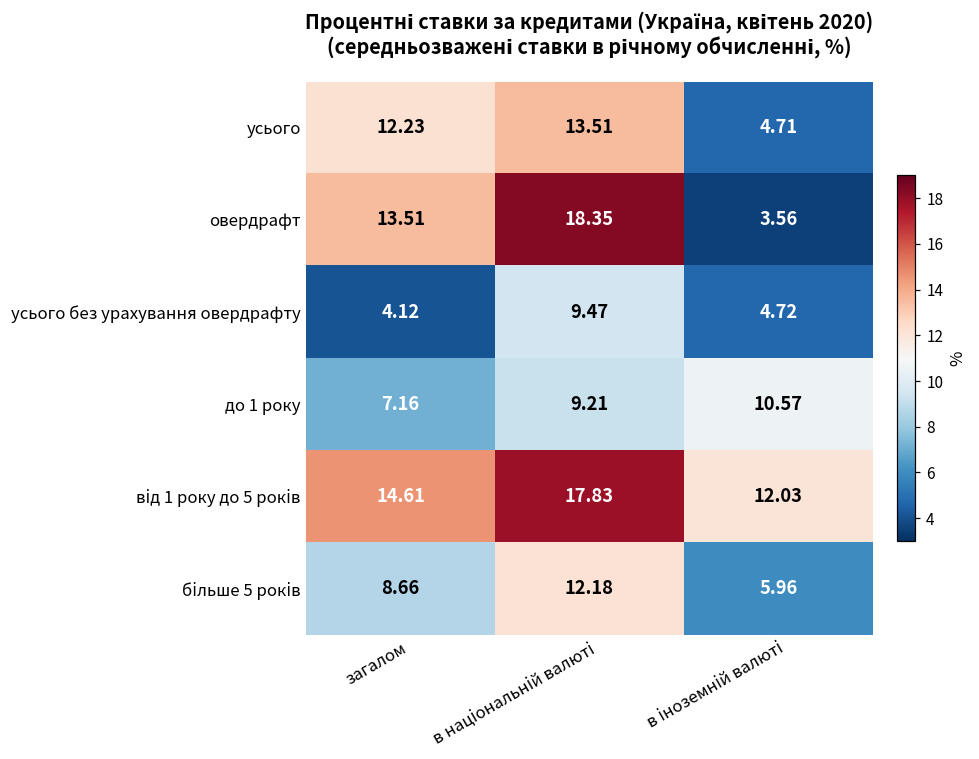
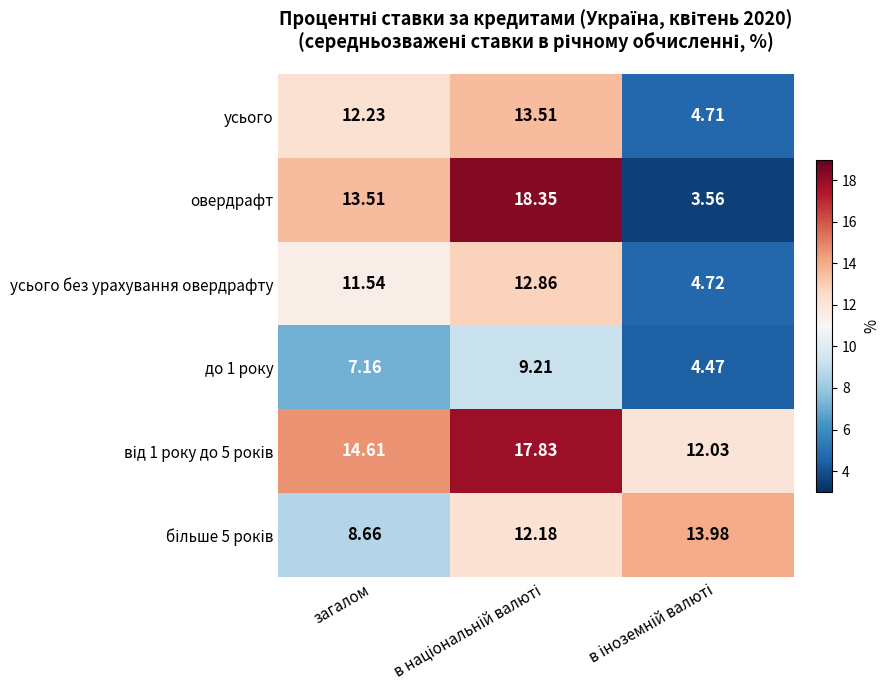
  {
    "усього": {
      "загалом": 12.23,
      "в національній валюті": 13.51,
      "в іноземній валюті": 4.71
    },
    "овердрафт": {
      "загалом": 13.51,
      "в національній валюті": 18.35,
      "в іноземній валюті": 3.56
    },
    "усього без урахування овердрафту": {
-     "загалом": 4.12,
-     "в національній валюті": 9.47,
+     "загалом": 11.54,
+     "в національній валюті": 12.86,
      "в іноземній валюті": 4.72
    },
    "до 1 року": {
      "загалом": 7.16,
      "в національній валюті": 9.21,
-     "в іноземній валюті": 10.57
+     "в іноземній валюті": 4.47
    },
    "від 1 року до 5 років": {
      "загалом": 14.61,
      "в національній валюті": 17.83,
      "в іноземній валюті": 12.03
    },
    "більше 5 років": {
      "загалом": 8.66,
      "в національній валюті": 12.18,
-     "в іноземній валюті": 5.96
+     "в іноземній валюті": 13.98
    }
  }
